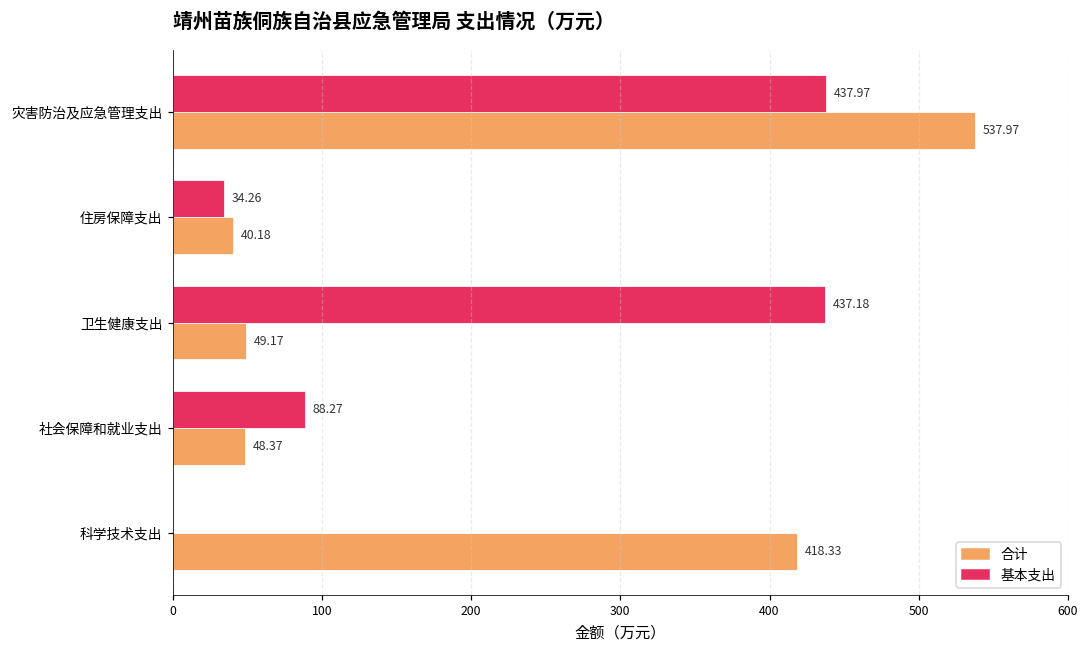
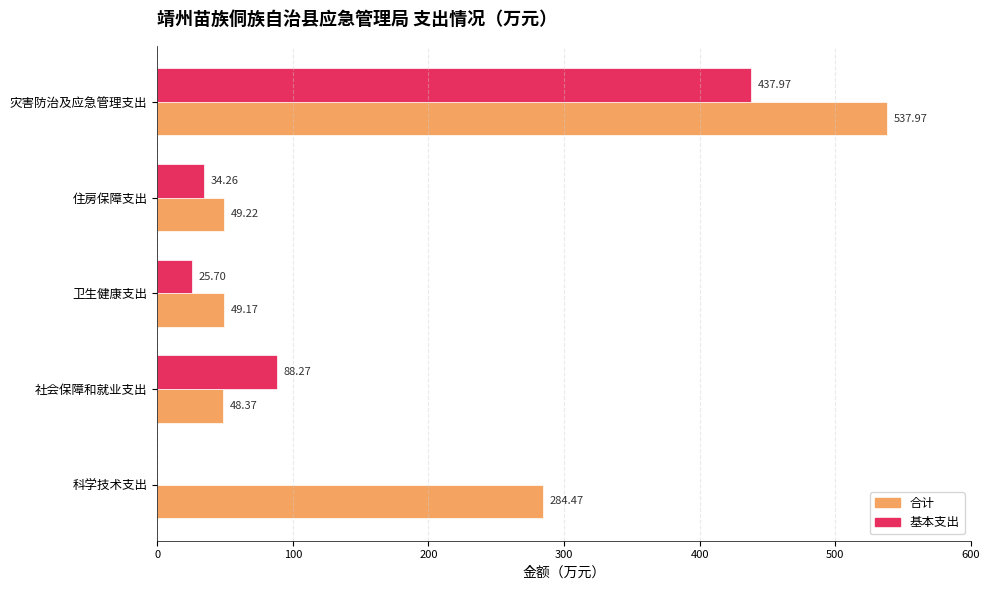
  {
    "合计": {
      "灾害防治及应急管理支出": 537.97,
-     "住房保障支出": 40.18,
+     "住房保障支出": 49.22,
      "卫生健康支出": 49.17,
      "社会保障和就业支出": 48.37,
-     "科学技术支出": 418.33
+     "科学技术支出": 284.47
    },
    "基本支出": {
      "灾害防治及应急管理支出": 437.97,
      "住房保障支出": 34.26,
-     "卫生健康支出": 437.18,
+     "卫生健康支出": 25.70,
      "社会保障和就业支出": 88.27
    }
  }
